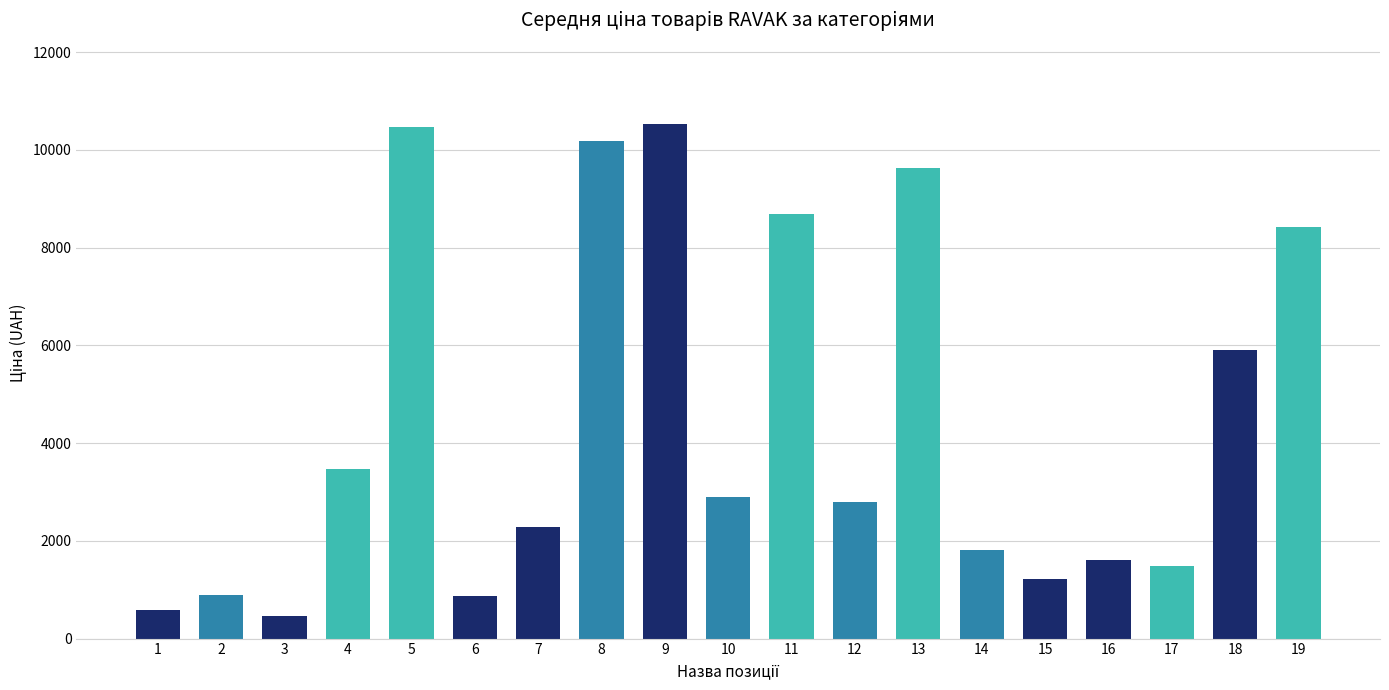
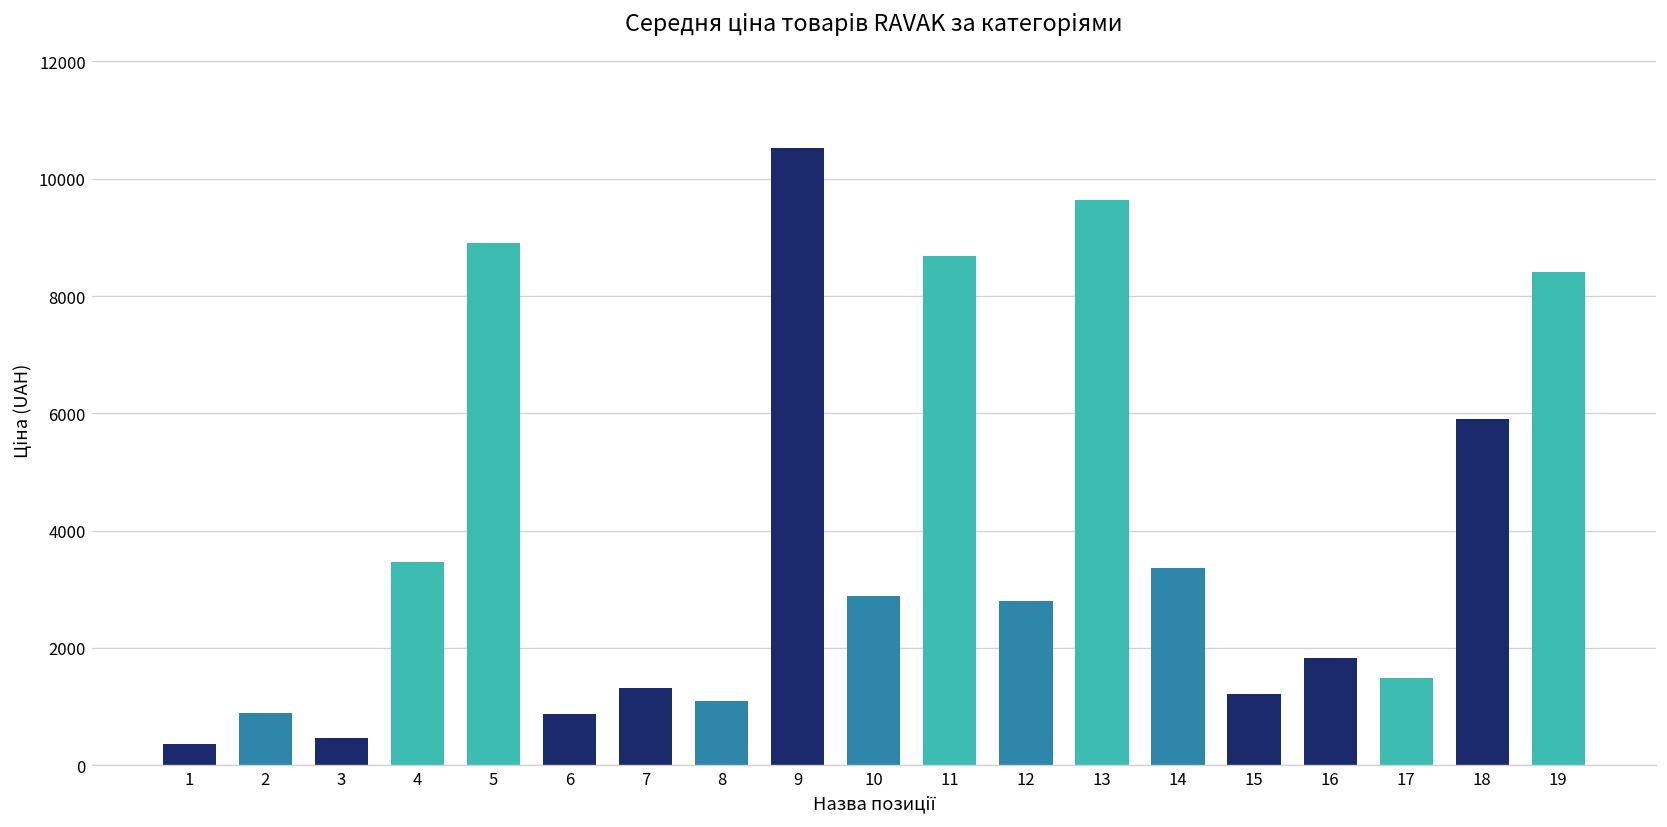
  {
-   "1": 600,
+   "1": 400,
    "2": 900,
    "3": 500,
    "4": 3500,
-   "5": 10500,
+   "5": 8900,
    "6": 900,
-   "7": 2300,
-   "8": 10200,
+   "7": 1300,
+   "8": 1100,
    "9": 10500,
    "10": 2900,
    "11": 8700,
    "12": 2800,
    "13": 9600,
-   "14": 1800,
+   "14": 3400,
    "15": 1200,
-   "16": 1600,
+   "16": 1800,
    "17": 1500,
    "18": 5900,
    "19": 8400
  }
